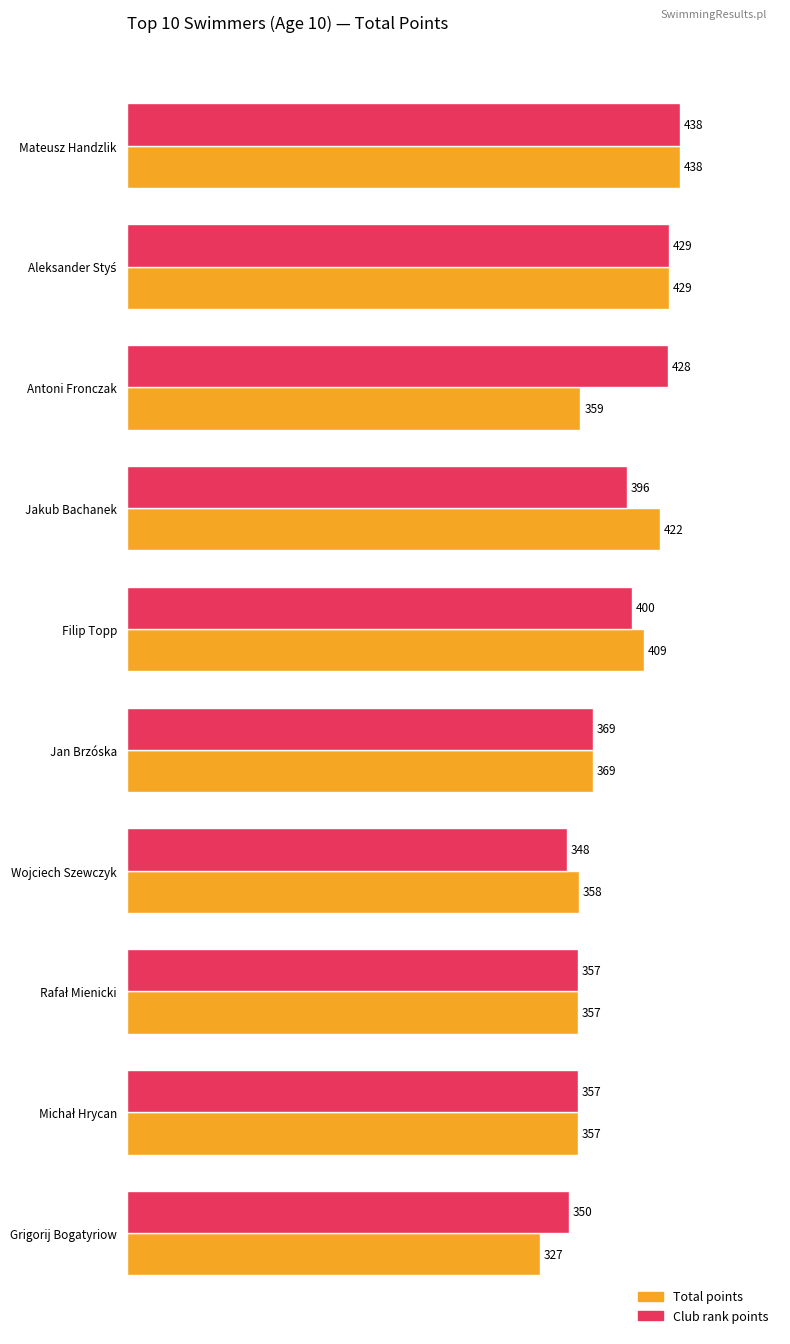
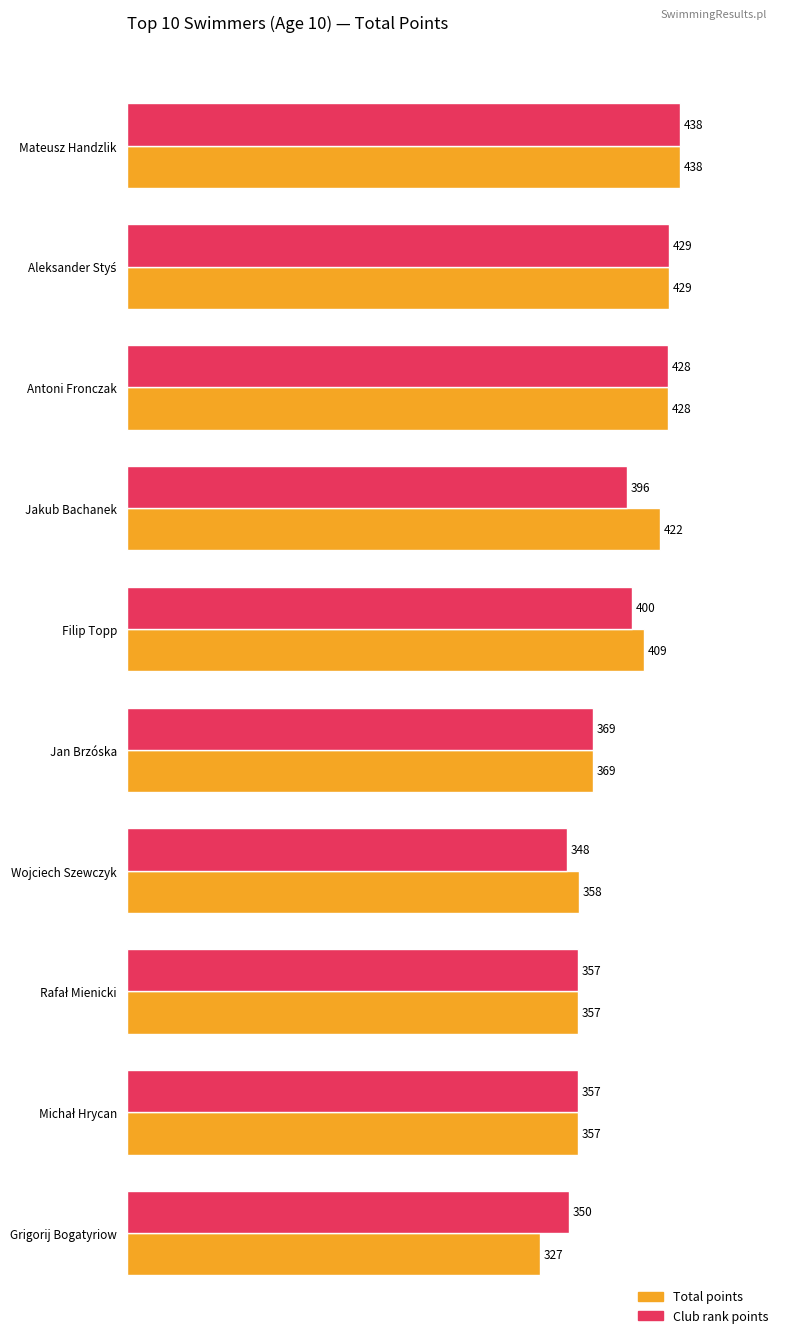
  {
    "Total points": {
      "Mateusz Handzlik": 438,
      "Aleksander Styś": 429,
-     "Antoni Fronczak": 359,
+     "Antoni Fronczak": 428,
      "Jakub Bachanek": 422,
      "Filip Topp": 409,
      "Jan Brzóska": 369,
      "Wojciech Szewczyk": 358,
      "Rafał Mienicki": 357,
      "Michał Hrycan": 357,
      "Grigorij Bogatyriow": 327
    },
    "Club rank points": {
      "Mateusz Handzlik": 438,
      "Aleksander Styś": 429,
      "Antoni Fronczak": 428,
      "Jakub Bachanek": 396,
      "Filip Topp": 400,
      "Jan Brzóska": 369,
      "Wojciech Szewczyk": 348,
      "Rafał Mienicki": 357,
      "Michał Hrycan": 357,
      "Grigorij Bogatyriow": 350
    }
  }
